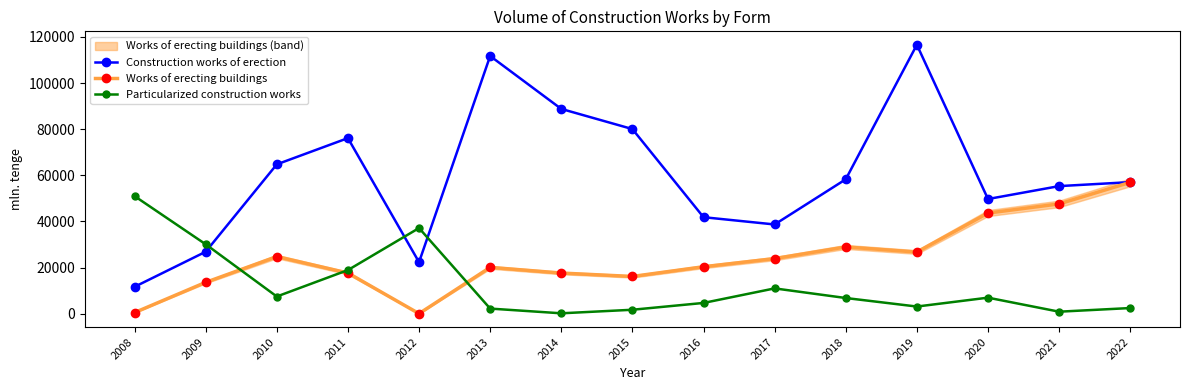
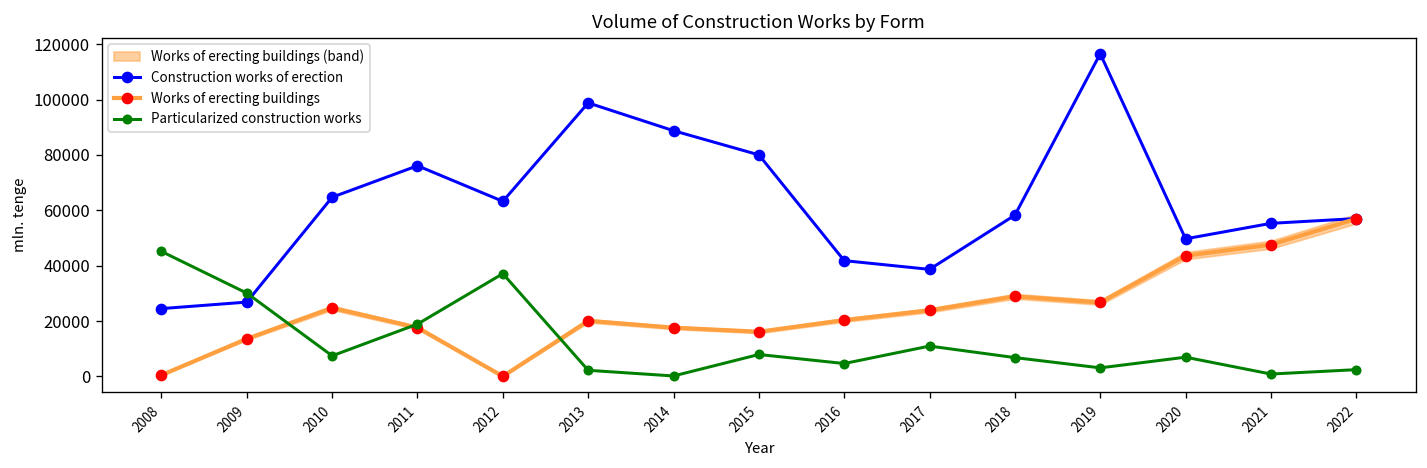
  {
    "Construction works of erection": {
-     "2008": 12000,
+     "2008": 24000,
      "2009": 27000,
      "2010": 65000,
      "2011": 76000,
-     "2012": 22000,
-     "2013": 112000,
+     "2012": 63000,
+     "2013": 99000,
      "2014": 89000,
      "2015": 80000,
      "2016": 42000,
      "2017": 39000,
      "2018": 58000,
      "2019": 117000,
      "2020": 50000,
      "2021": 55000
    },
    "Particularized construction works": {
-     "2008": 51000,
+     "2008": 45000,
      "2009": 30000,
      "2010": 7000,
      "2012": 37000,
      "2013": 2000,
      "2014": 0,
-     "2015": 2000,
+     "2015": 8000,
      "2016": 5000,
      "2017": 11000,
      "2018": 7000,
      "2019": 3000,
      "2020": 7000,
      "2021": 1000,
      "2022": 2000
    }
  }
